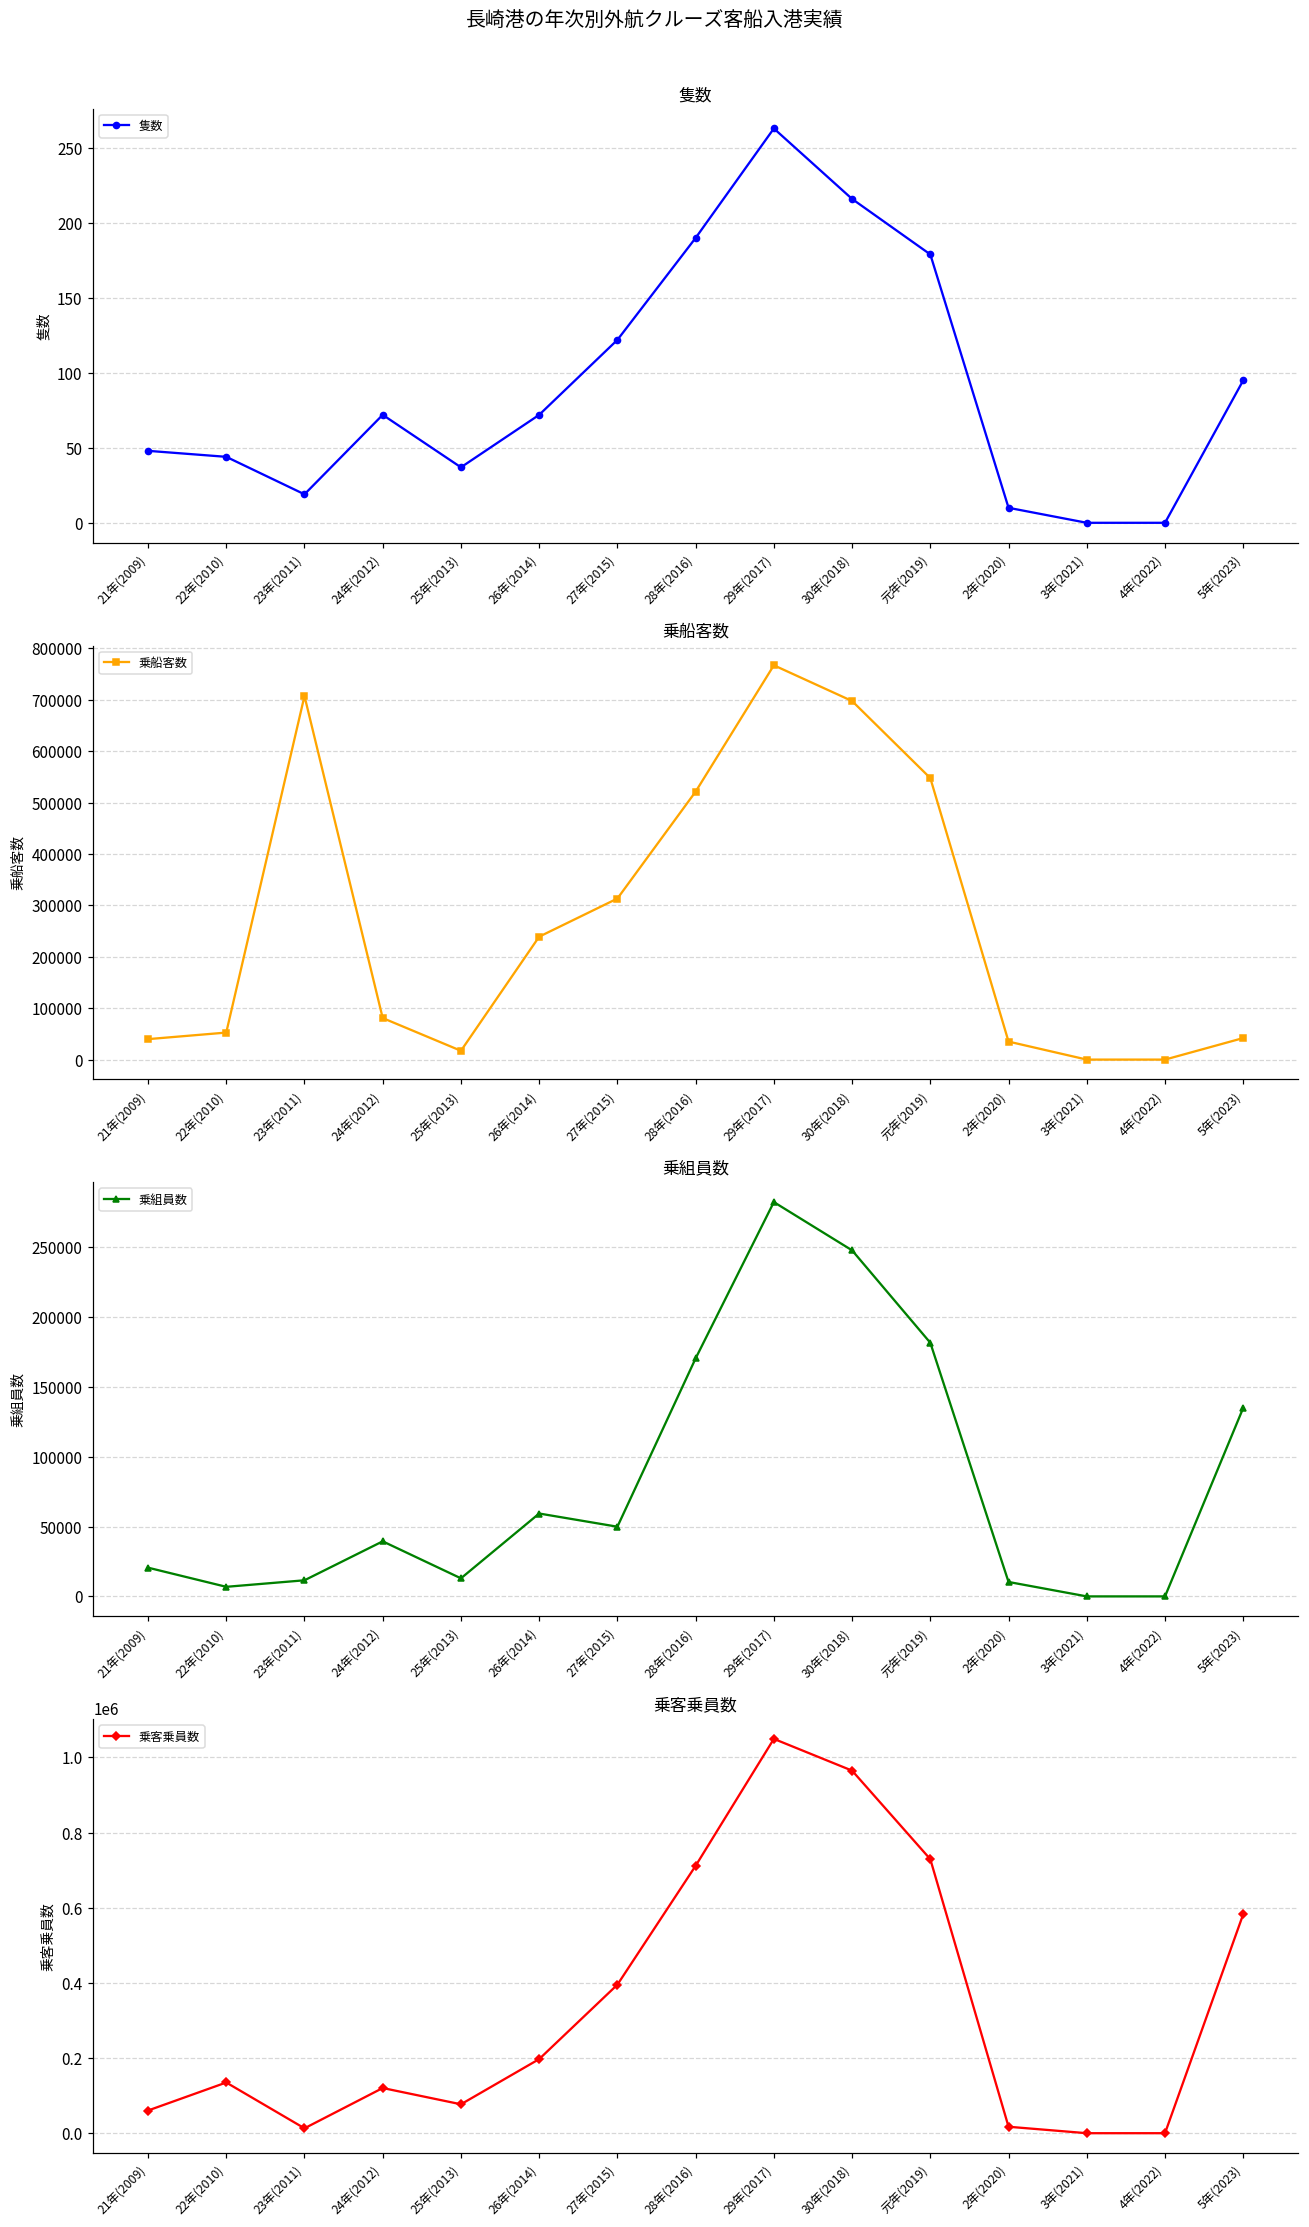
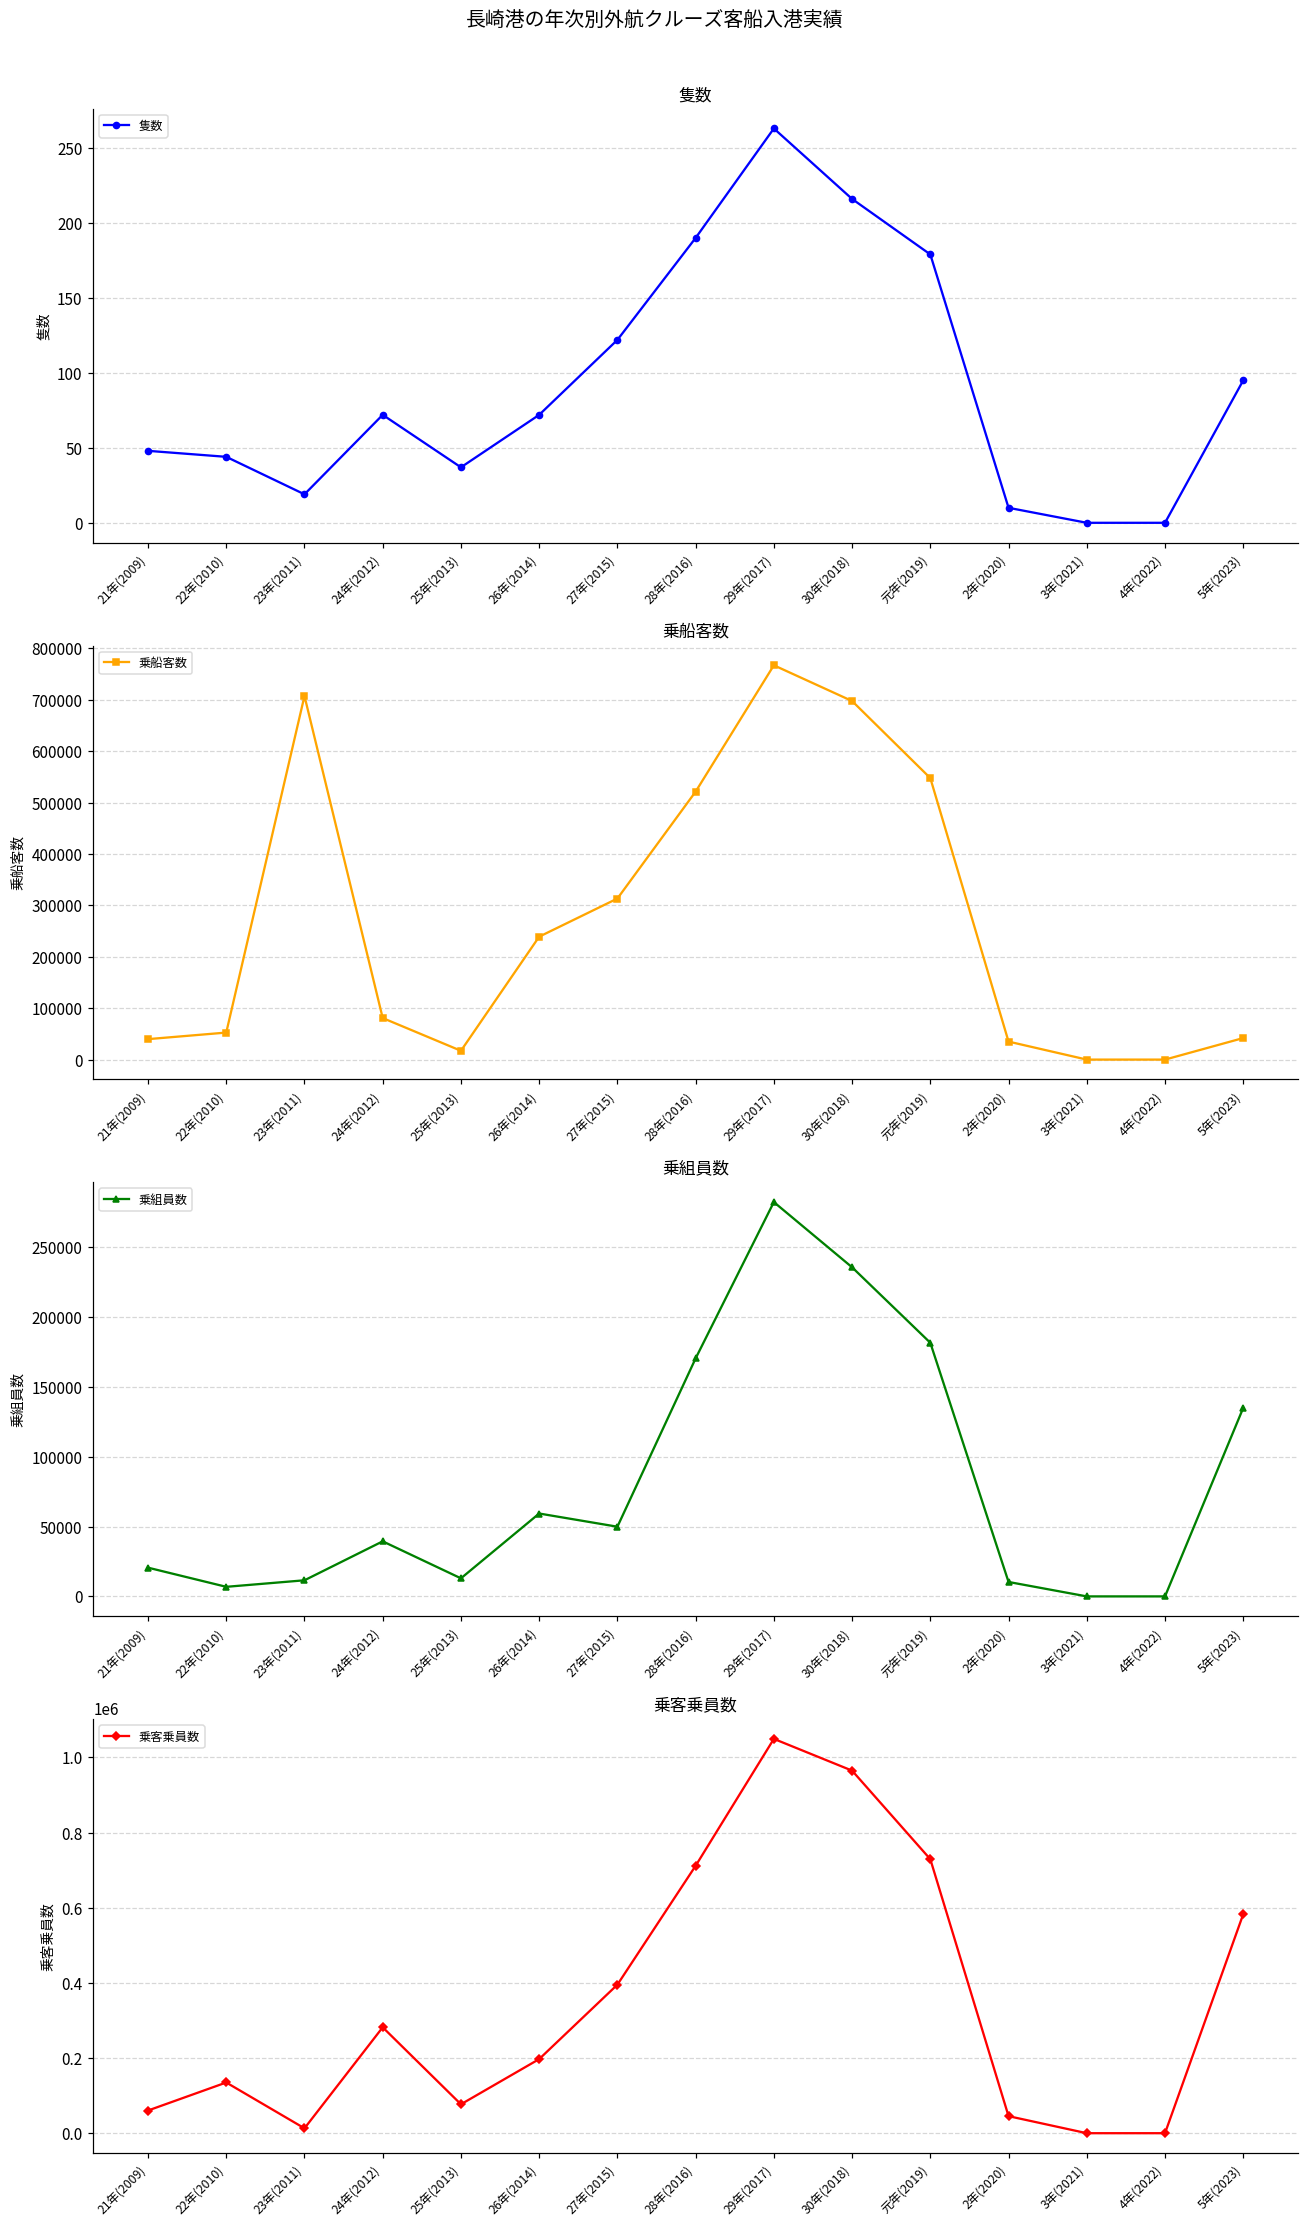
  {
    "隻数": {
      "21年(2009)": 48,
      "22年(2010)": 44,
      "23年(2011)": 19,
      "24年(2012)": 72,
      "25年(2013)": 37,
      "26年(2014)": 72,
      "27年(2015)": 122,
      "28年(2016)": 190,
      "29年(2017)": 263,
      "30年(2018)": 216,
      "元年(2019)": 179,
      "2年(2020)": 10,
      "3年(2021)": 0,
      "4年(2022)": 0,
      "5年(2023)": 95
    },
    "乗船客数": {
      "21年(2009)": 40000,
      "22年(2010)": 50000,
      "23年(2011)": 710000,
      "24年(2012)": 80000,
      "25年(2013)": 20000,
      "26年(2014)": 240000,
      "27年(2015)": 310000,
      "28年(2016)": 520000,
      "29年(2017)": 770000,
      "30年(2018)": 700000,
      "元年(2019)": 550000,
      "2年(2020)": 40000,
      "3年(2021)": 0,
      "4年(2022)": 0,
      "5年(2023)": 40000
    },
    "乗組員数": {
      "21年(2009)": 21000,
      "22年(2010)": 7000,
      "23年(2011)": 12000,
      "24年(2012)": 39000,
      "25年(2013)": 13000,
      "26年(2014)": 59000,
      "27年(2015)": 50000,
      "28年(2016)": 171000,
      "29年(2017)": 282000,
-     "30年(2018)": 248000,
+     "30年(2018)": 236000,
      "元年(2019)": 182000,
      "2年(2020)": 10000,
      "3年(2021)": 0,
      "4年(2022)": 0,
      "5年(2023)": 135000
    },
    "乗客乗員数": {
      "21年(2009)": 60000,
      "22年(2010)": 130000,
      "23年(2011)": 10000,
-     "24年(2012)": 120000,
+     "24年(2012)": 280000,
      "25年(2013)": 80000,
      "26年(2014)": 200000,
      "27年(2015)": 400000,
      "28年(2016)": 710000,
      "29年(2017)": 1050000,
      "30年(2018)": 970000,
      "元年(2019)": 730000,
-     "2年(2020)": 20000,
+     "2年(2020)": 50000,
      "3年(2021)": 0,
      "4年(2022)": 0,
      "5年(2023)": 580000
    }
  }
